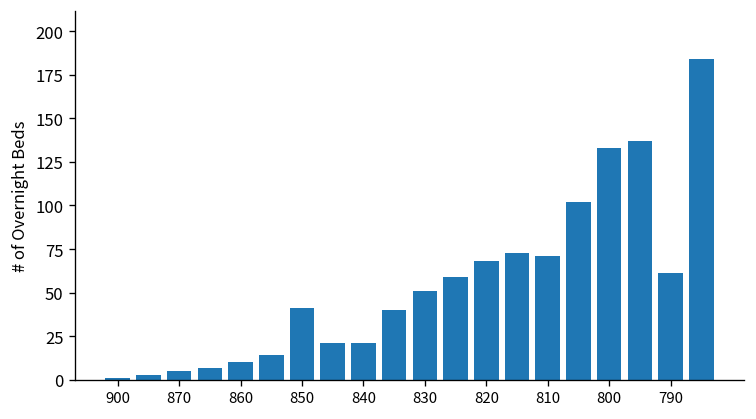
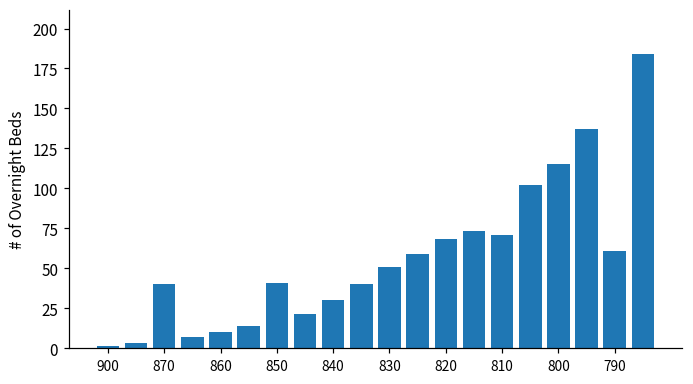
  {
-   "870": 5,
+   "870": 40,
    "860": 10,
    "850": 41,
-   "840": 21,
+   "840": 30,
    "830": 51,
    "820": 68,
    "810": 71,
-   "800": 133,
+   "800": 115,
    "790": 61
  }
